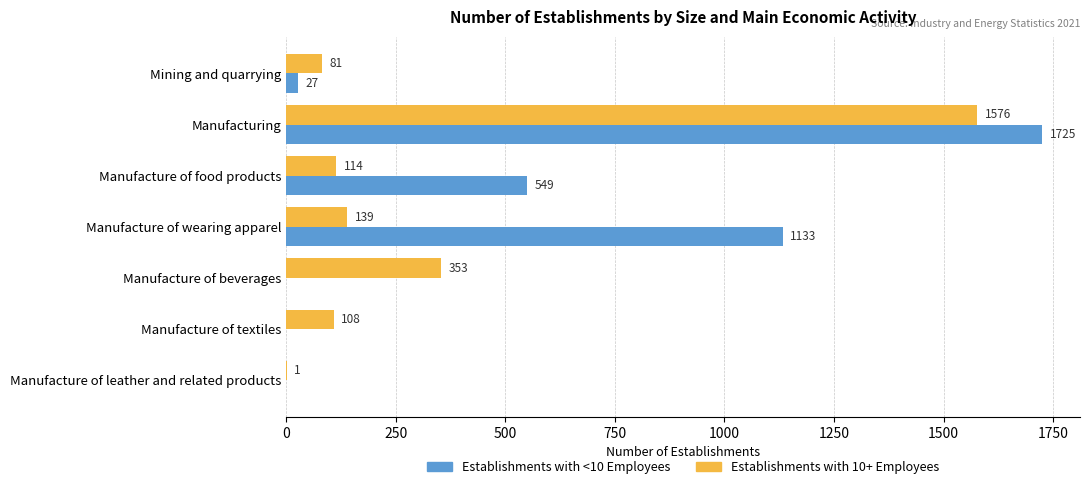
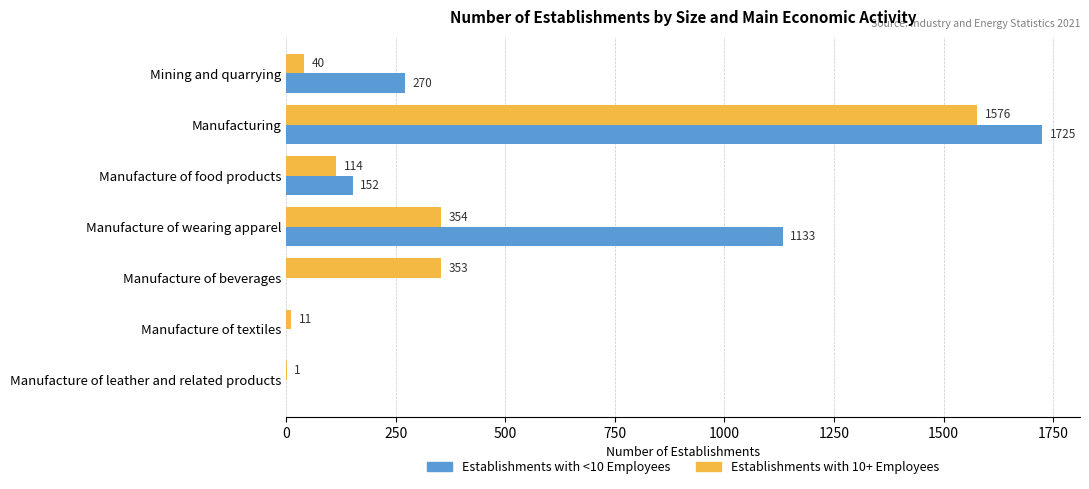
  {
    "Establishments with <10 Employees": {
-     "Mining and quarrying": 27,
+     "Mining and quarrying": 270,
      "Manufacturing": 1725,
-     "Manufacture of food products": 549,
+     "Manufacture of food products": 152,
      "Manufacture of wearing apparel": 1133
    },
    "Establishments with 10+ Employees": {
-     "Mining and quarrying": 81,
+     "Mining and quarrying": 40,
      "Manufacturing": 1576,
      "Manufacture of food products": 114,
-     "Manufacture of wearing apparel": 139,
+     "Manufacture of wearing apparel": 354,
      "Manufacture of beverages": 353,
-     "Manufacture of textiles": 108,
+     "Manufacture of textiles": 11,
      "Manufacture of leather and related products": 1
    }
  }
